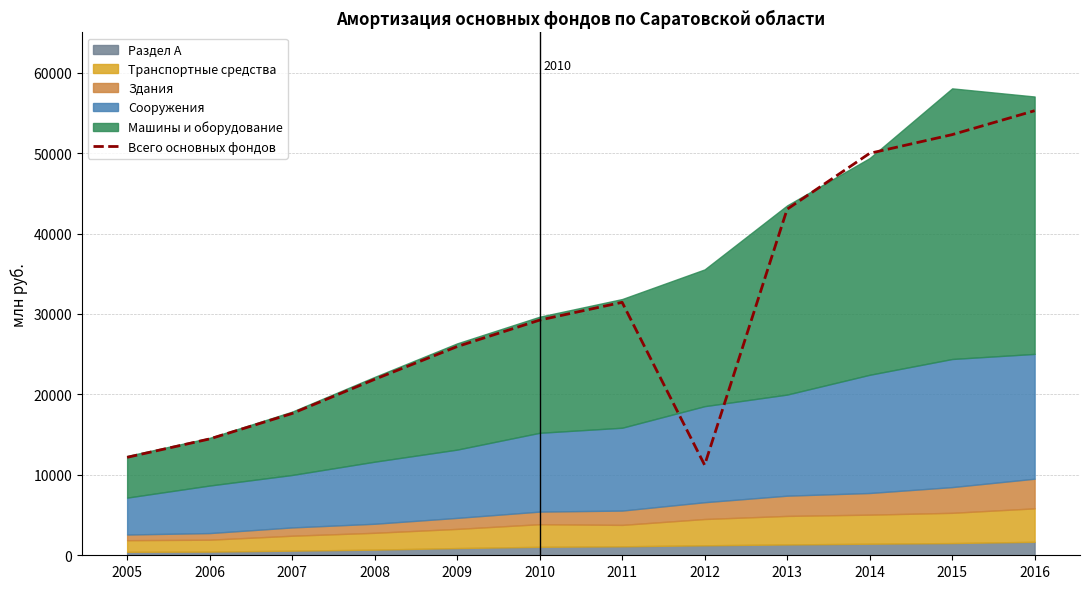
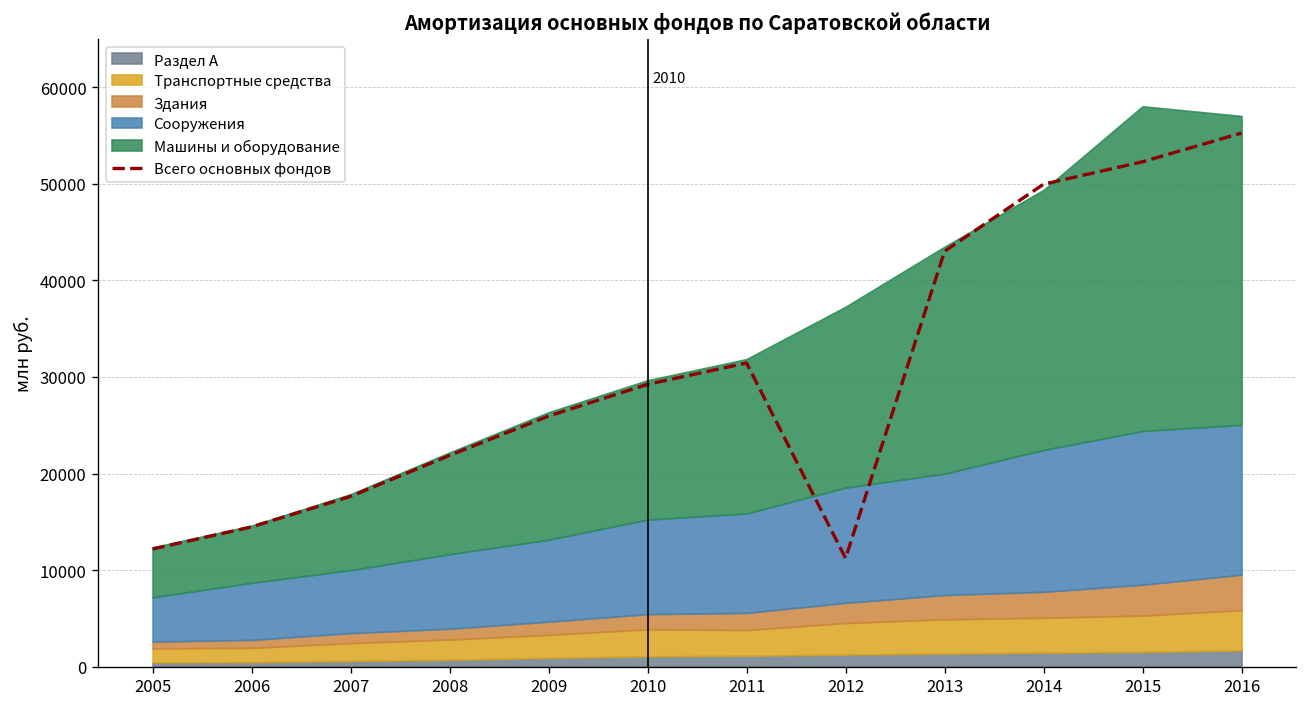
  {
    "Всего основных фондов": {
      "2009": 26000,
      "2010": 29000,
      "2011": 31000,
      "2012": 11000,
      "2013": 43000,
      "2014": 50000,
      "2015": 52000,
      "2016": 55000
    },
    "Машины и оборудование": {
      "2009": 13000,
      "2010": 14000,
      "2011": 16000,
-     "2012": 17000,
+     "2012": 19000,
      "2013": 24000,
      "2014": 27000,
      "2015": 34000,
      "2016": 32000
    }
  }
